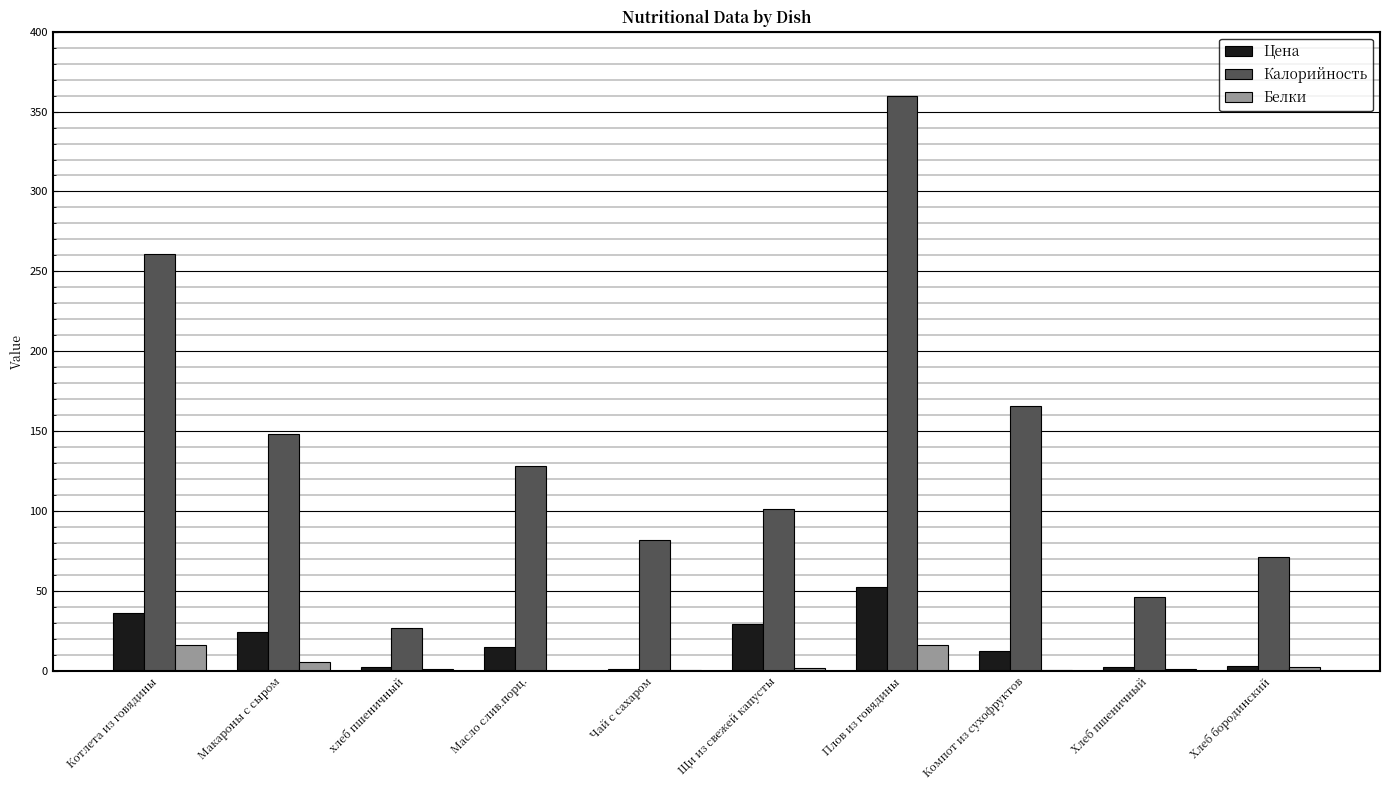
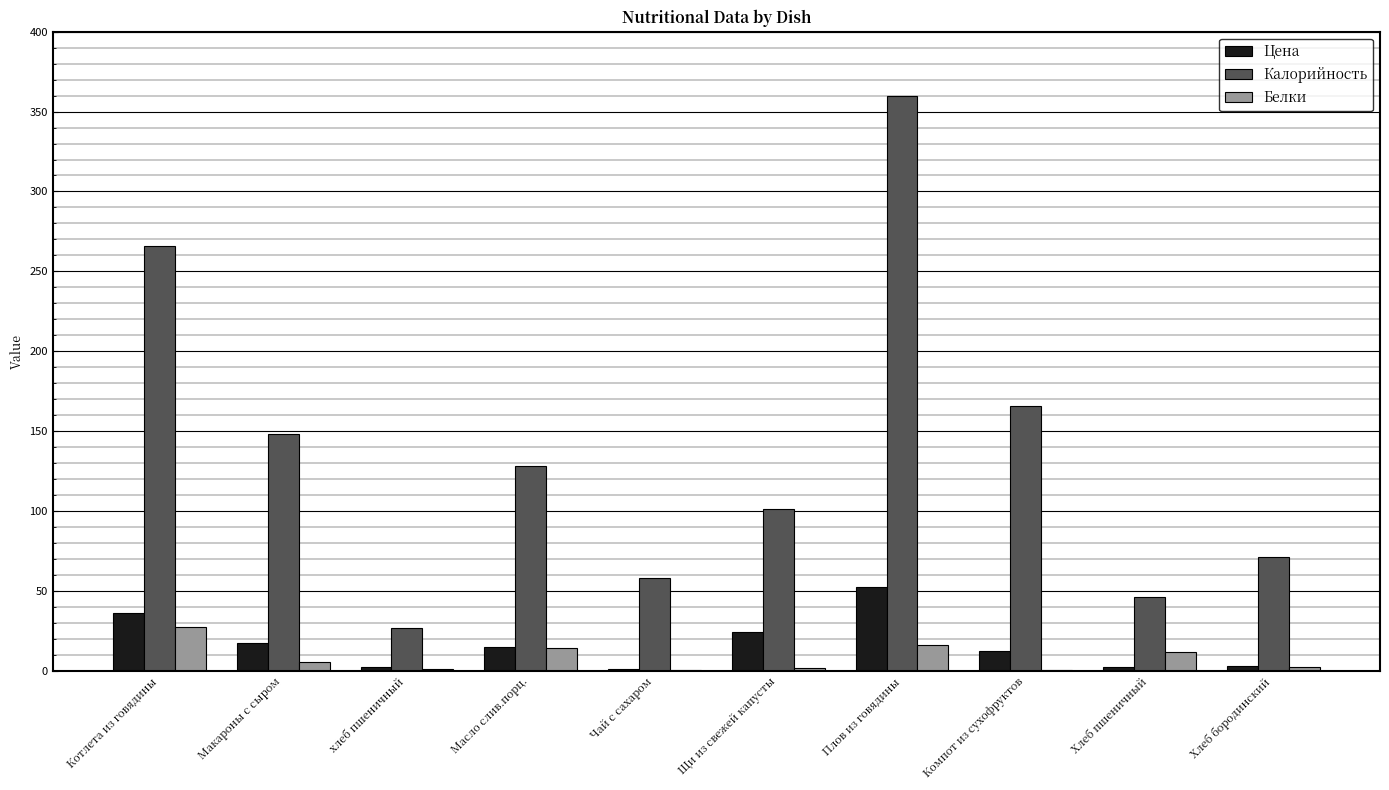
  {
    "Цена": {
      "Котлета из говядины": 36,
-     "Макароны с сыром": 24,
+     "Макароны с сыром": 18,
      "хлеб пшеничный": 2,
      "Масло слив.порц.": 15,
-     "Щи из свежей капусты": 29,
+     "Щи из свежей капусты": 24,
      "Плов из говядины": 53,
      "Компот из сухофруктов": 13,
      "Хлеб пшеничный": 2,
      "Хлеб бородинский": 3
    },
    "Калорийность": {
-     "Котлета из говядины": 261,
+     "Котлета из говядины": 266,
      "Макароны с сыром": 148,
      "хлеб пшеничный": 27,
      "Масло слив.порц.": 128,
-     "Чай с сахаром": 82,
+     "Чай с сахаром": 58,
      "Щи из свежей капусты": 101,
      "Плов из говядины": 360,
      "Компот из сухофруктов": 166,
      "Хлеб пшеничный": 46,
      "Хлеб бородинский": 71
    },
    "Белки": {
-     "Котлета из говядины": 16,
+     "Котлета из говядины": 28,
      "Макароны с сыром": 5,
-     "Масло слив.порц.": 0,
+     "Масло слив.порц.": 14,
      "Щи из свежей капусты": 2,
      "Плов из говядины": 16,
-     "Хлеб пшеничный": 1,
+     "Хлеб пшеничный": 12,
      "Хлеб бородинский": 2
    }
  }
